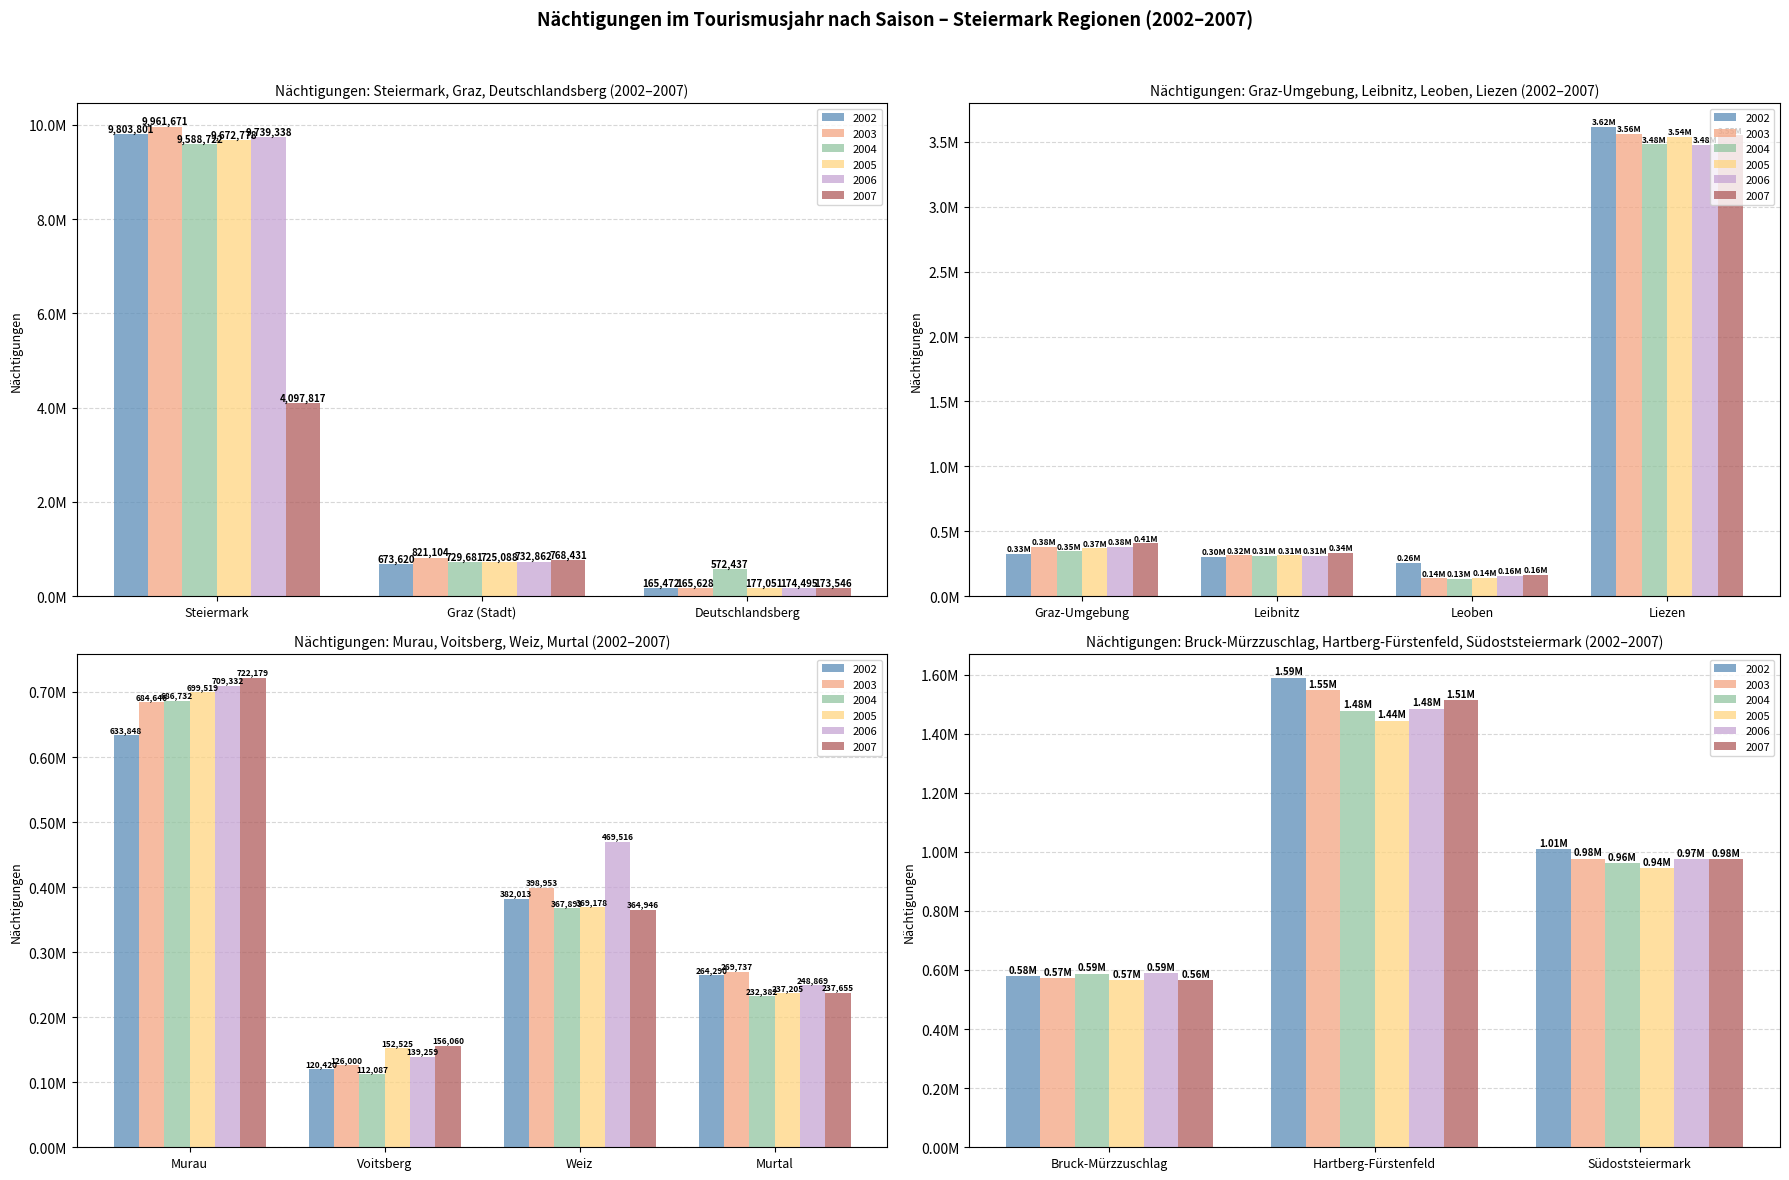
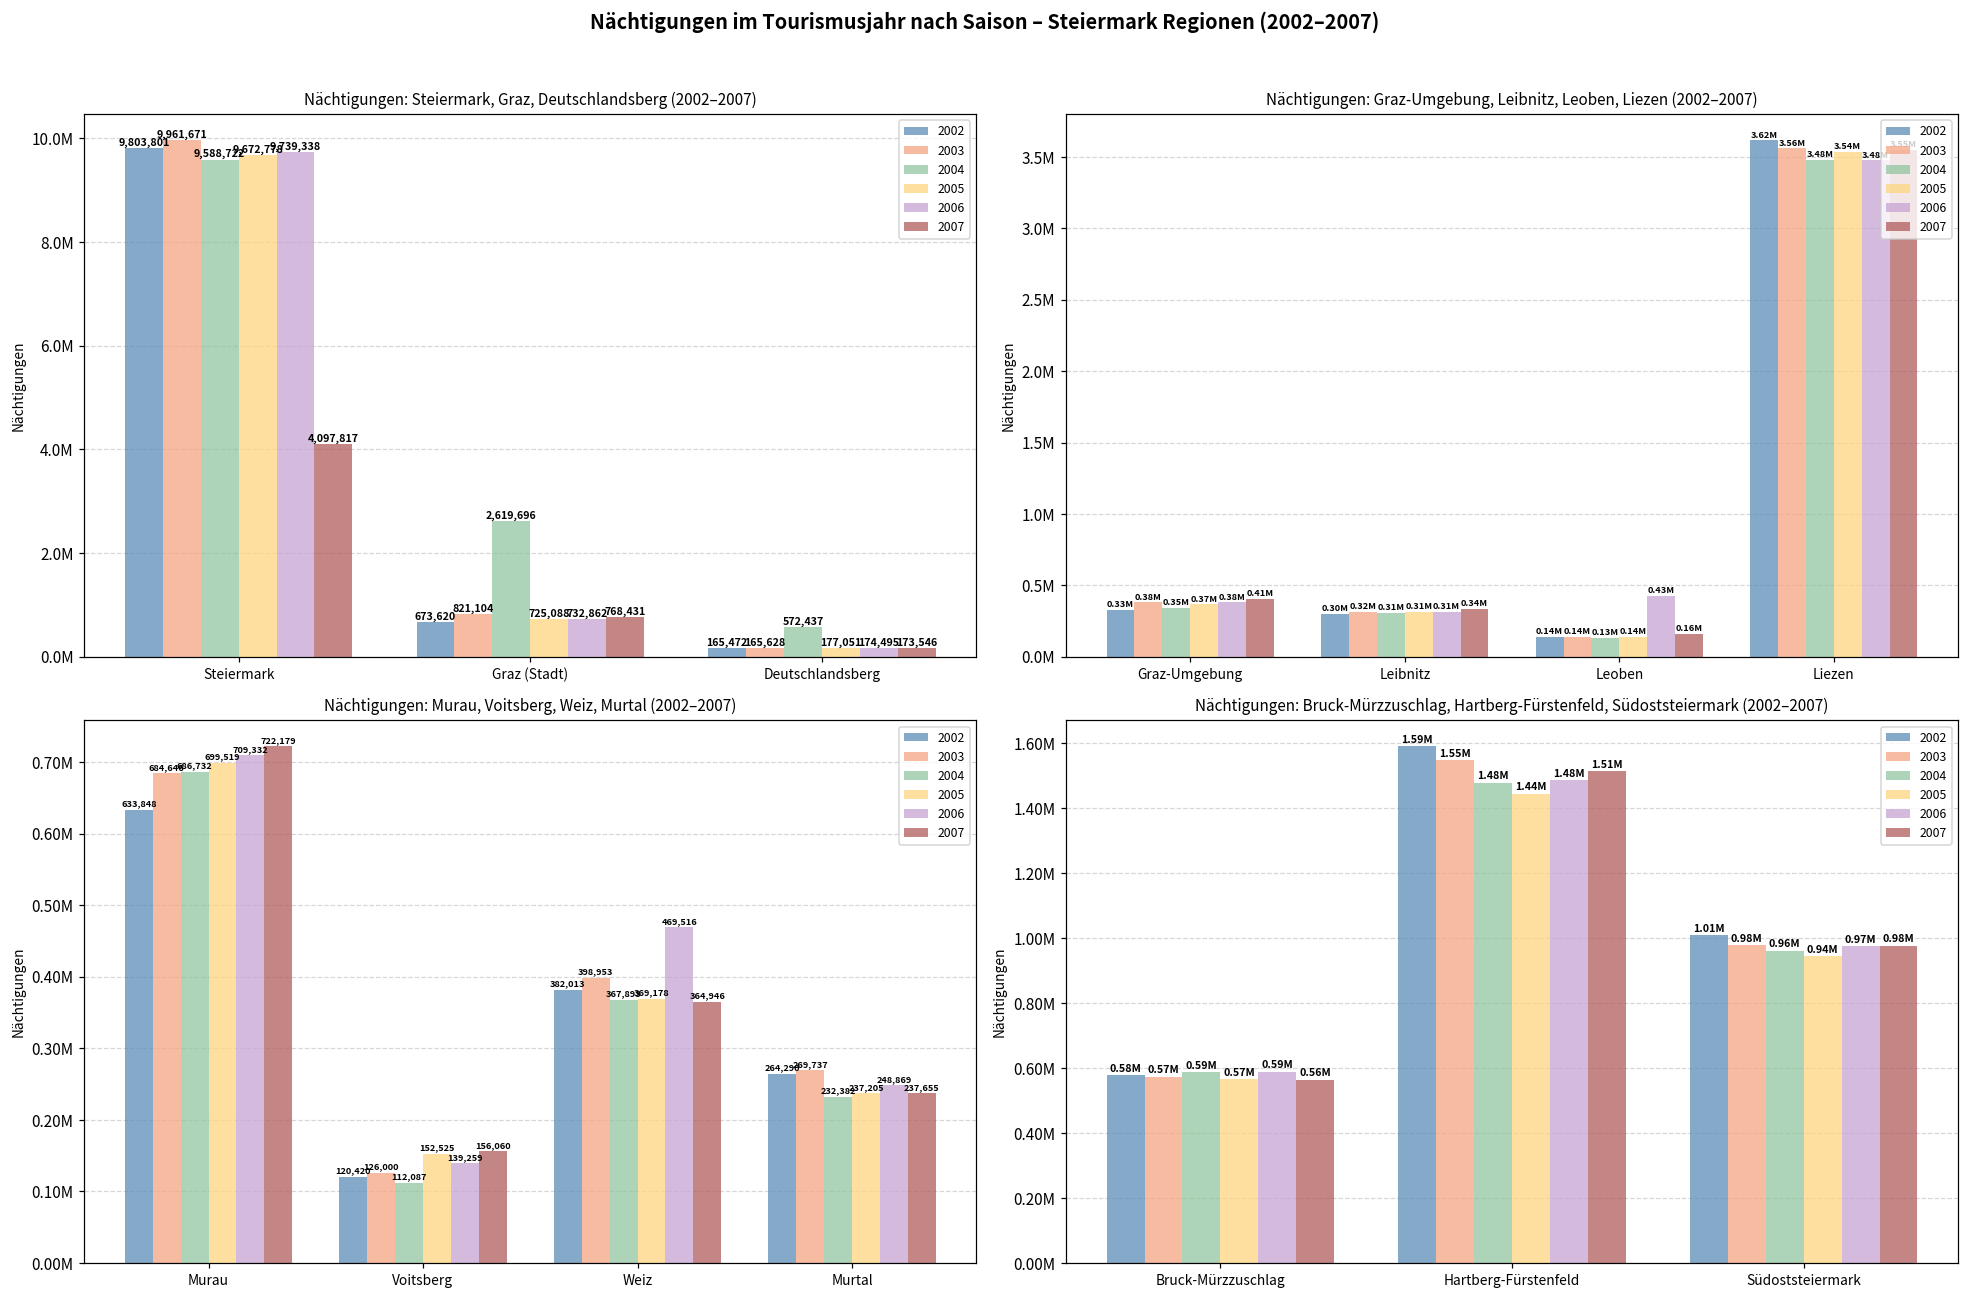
  {
    "Nächtigungen: Steiermark, Graz, Deutschlandsberg (2002–2007)": {
      "2002": {
        "Steiermark": "9,803,801",
        "Graz (Stadt)": "673,620",
        "Deutschlandsberg": "165,472"
      },
      "2004": {
-       "Graz (Stadt)": "729,681",
+       "Graz (Stadt)": "2,619,696",
        "Deutschlandsberg": "572,437"
      },
      "2006": {
        "Graz (Stadt)": "732,862",
        "Deutschlandsberg": "174,495"
      },
      "2007": {
        "Steiermark": "4,097,817",
        "Graz (Stadt)": "768,431",
        "Deutschlandsberg": "173,546"
      }
    },
    "Nächtigungen: Graz-Umgebung, Leibnitz, Leoben, Liezen (2002–2007)": {
      "2002": {
        "Graz-Umgebung": "0.33M",
        "Leibnitz": "0.30M",
-       "Leoben": "0.26M",
+       "Leoben": "0.14M",
        "Liezen": "3.62M"
      },
      "2004": {
        "Graz-Umgebung": "0.35M",
        "Leibnitz": "0.31M",
        "Leoben": "0.13M",
        "Liezen": "3.48M"
      },
      "2006": {
        "Graz-Umgebung": "0.38M",
        "Leibnitz": "0.31M",
-       "Leoben": "0.16M"
+       "Leoben": "0.43M"
      },
      "2007": {
        "Graz-Umgebung": "0.41M",
        "Leibnitz": "0.34M",
        "Leoben": "0.16M"
      }
    },
    "Nächtigungen: Murau, Voitsberg, Weiz, Murtal (2002–2007)": {
      "2002": {
        "Murau": "633,848",
        "Voitsberg": "120,420",
        "Weiz": "382,013",
        "Murtal": "264,290"
      },
      "2004": {
        "Voitsberg": "112,087",
        "Murtal": "232,382"
      },
      "2006": {
        "Murau": "709,332",
        "Voitsberg": "139,259",
        "Weiz": "469,516",
        "Murtal": "248,869"
      },
      "2007": {
        "Murau": "722,179",
        "Voitsberg": "156,060",
        "Weiz": "364,946",
        "Murtal": "237,655"
      }
    },
    "Nächtigungen: Bruck-Mürzzuschlag, Hartberg-Fürstenfeld, Südoststeiermark (2002–2007)": {
      "2002": {
        "Bruck-Mürzzuschlag": "0.58M",
        "Hartberg-Fürstenfeld": "1.59M",
        "Südoststeiermark": "1.01M"
      },
      "2004": {
        "Bruck-Mürzzuschlag": "0.59M",
        "Hartberg-Fürstenfeld": "1.48M",
        "Südoststeiermark": "0.96M"
      },
      "2006": {
        "Bruck-Mürzzuschlag": "0.59M",
        "Hartberg-Fürstenfeld": "1.48M",
        "Südoststeiermark": "0.97M"
      },
      "2007": {
        "Bruck-Mürzzuschlag": "0.56M",
        "Hartberg-Fürstenfeld": "1.51M",
        "Südoststeiermark": "0.98M"
      }
    }
  }
